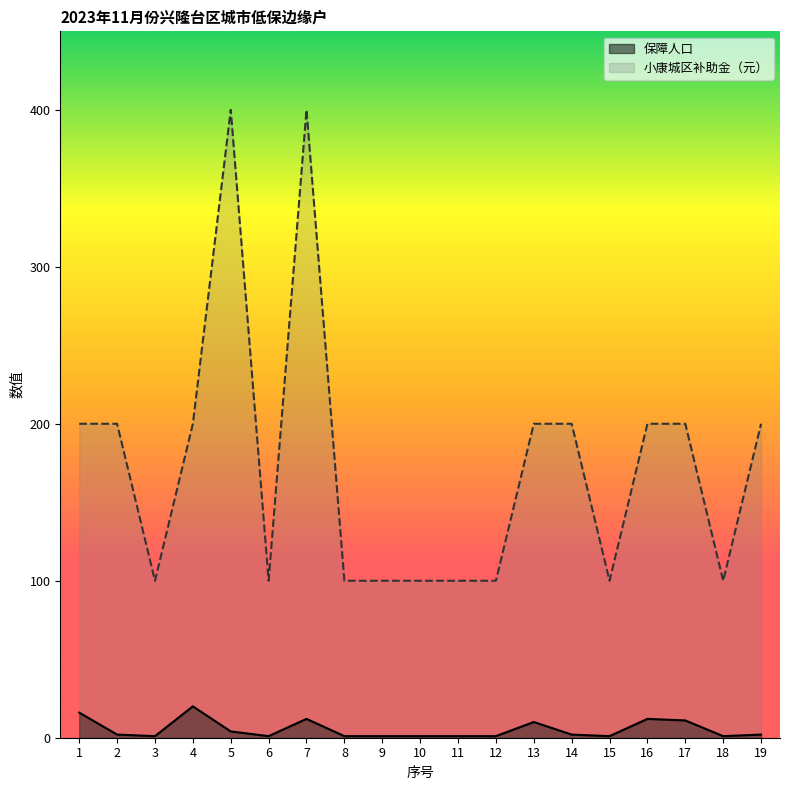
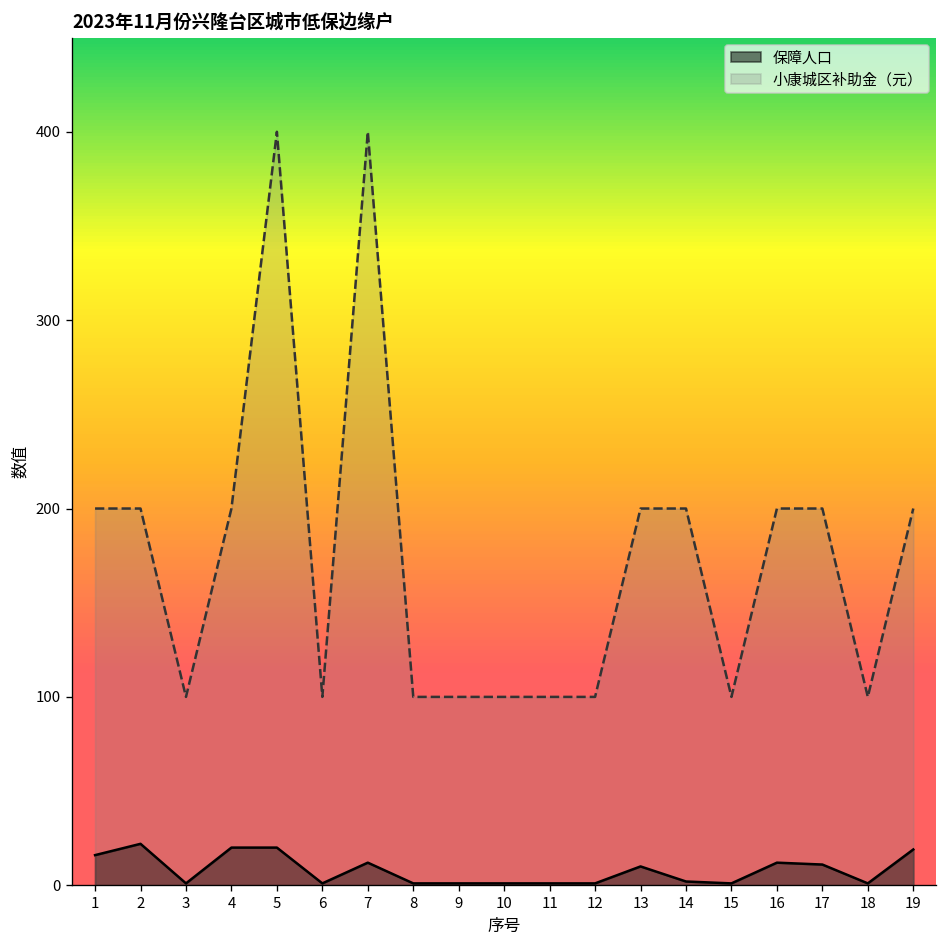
  {
    "保障人口": {
      "1": 16,
-     "2": 2,
+     "2": 22,
      "3": 1,
      "4": 20,
-     "5": 4,
+     "5": 20,
      "6": 1,
      "7": 12,
      "8": 1,
      "9": 1,
      "10": 1,
      "11": 1,
      "12": 1,
      "13": 10,
      "14": 2,
      "15": 1,
      "16": 12,
      "17": 11,
      "18": 1,
-     "19": 2
+     "19": 19
    },
    "小康城区补助金（元）": {
      "1": 200,
      "2": 200,
      "3": 100,
      "4": 200,
      "5": 400,
      "6": 100,
      "7": 400,
      "8": 100,
      "9": 100,
      "10": 100,
      "11": 100,
      "12": 100,
      "13": 200,
      "14": 200,
      "15": 100,
      "16": 200,
      "17": 200,
      "18": 100,
      "19": 200
    }
  }
